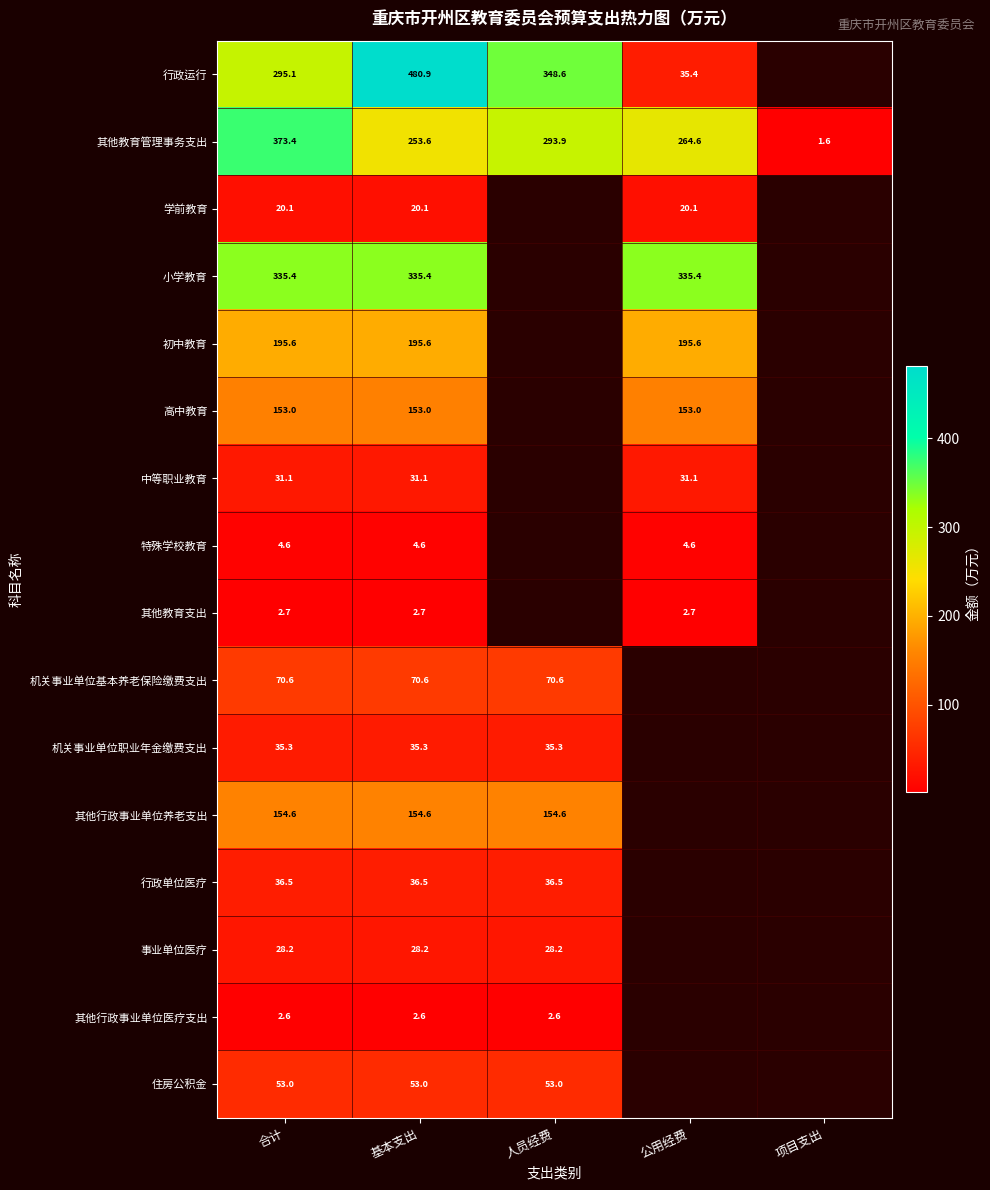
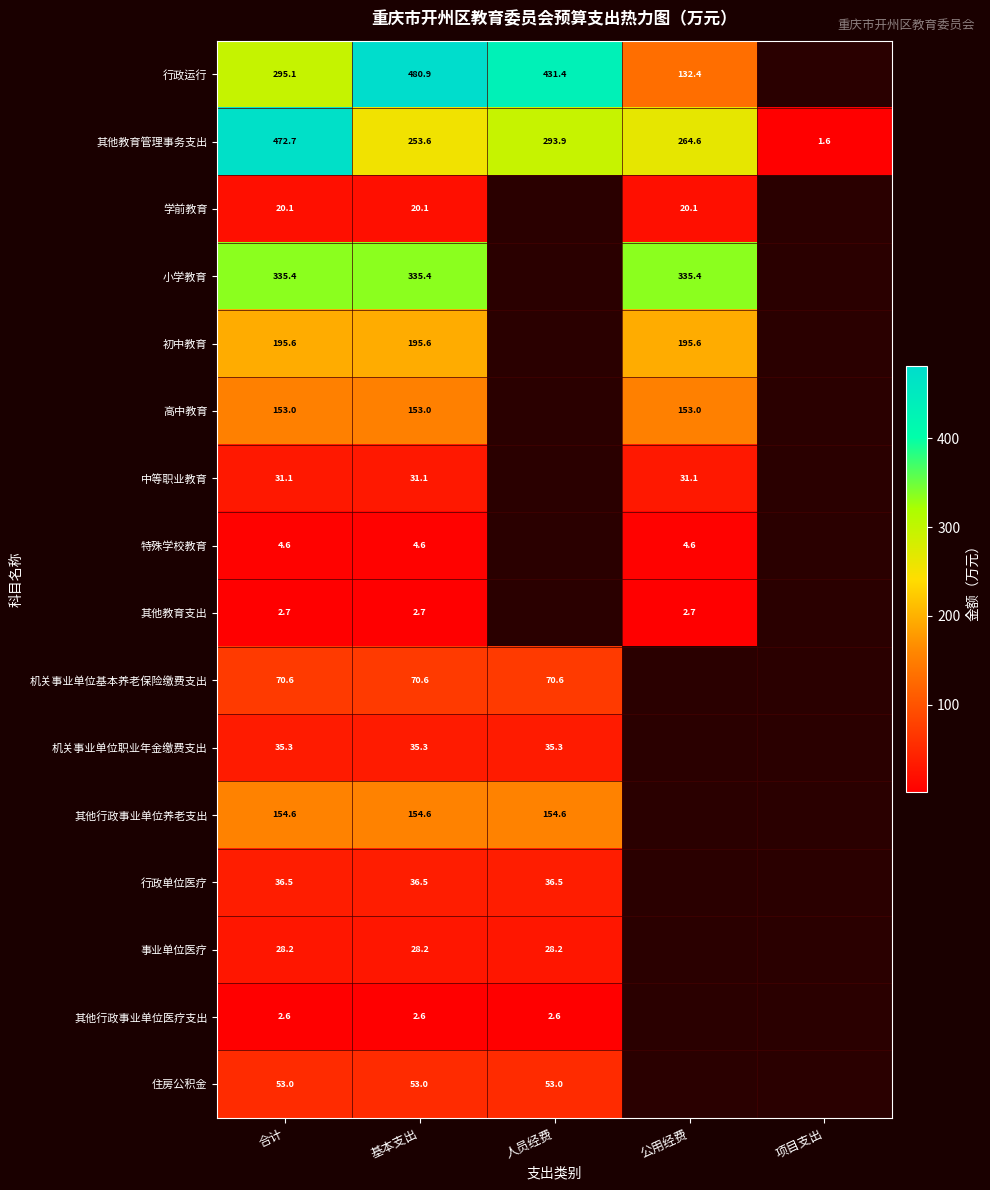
  {
    "行政运行": {
      "合计": 295.1,
      "基本支出": 480.9,
-     "人员经费": 348.6,
-     "公用经费": 35.4
+     "人员经费": 431.4,
+     "公用经费": 132.4
    },
    "其他教育管理事务支出": {
-     "合计": 373.4,
+     "合计": 472.7,
      "基本支出": 253.6,
      "人员经费": 293.9,
      "公用经费": 264.6,
      "项目支出": 1.6
    },
    "学前教育": {
      "合计": 20.1,
      "基本支出": 20.1,
      "公用经费": 20.1
    },
    "小学教育": {
      "合计": 335.4,
      "基本支出": 335.4,
      "公用经费": 335.4
    },
    "初中教育": {
      "合计": 195.6,
      "基本支出": 195.6,
      "公用经费": 195.6
    },
    "高中教育": {
      "合计": 153.0,
      "基本支出": 153.0,
      "公用经费": 153.0
    },
    "中等职业教育": {
      "合计": 31.1,
      "基本支出": 31.1,
      "公用经费": 31.1
    },
    "特殊学校教育": {
      "合计": 4.6,
      "基本支出": 4.6,
      "公用经费": 4.6
    },
    "其他教育支出": {
      "合计": 2.7,
      "基本支出": 2.7,
      "公用经费": 2.7
    },
    "机关事业单位基本养老保险缴费支出": {
      "合计": 70.6,
      "基本支出": 70.6,
      "人员经费": 70.6
    },
    "机关事业单位职业年金缴费支出": {
      "合计": 35.3,
      "基本支出": 35.3,
      "人员经费": 35.3
    },
    "其他行政事业单位养老支出": {
      "合计": 154.6,
      "基本支出": 154.6,
      "人员经费": 154.6
    },
    "行政单位医疗": {
      "合计": 36.5,
      "基本支出": 36.5,
      "人员经费": 36.5
    },
    "事业单位医疗": {
      "合计": 28.2,
      "基本支出": 28.2,
      "人员经费": 28.2
    },
    "其他行政事业单位医疗支出": {
      "合计": 2.6,
      "基本支出": 2.6,
      "人员经费": 2.6
    },
    "住房公积金": {
      "合计": 53.0,
      "基本支出": 53.0,
      "人员经费": 53.0
    }
  }
